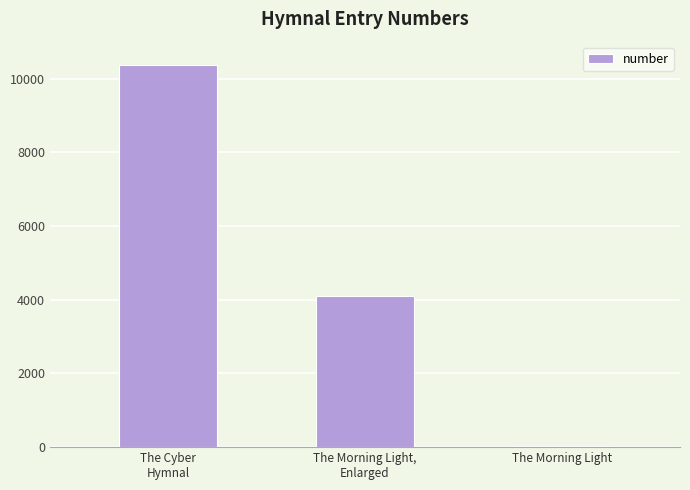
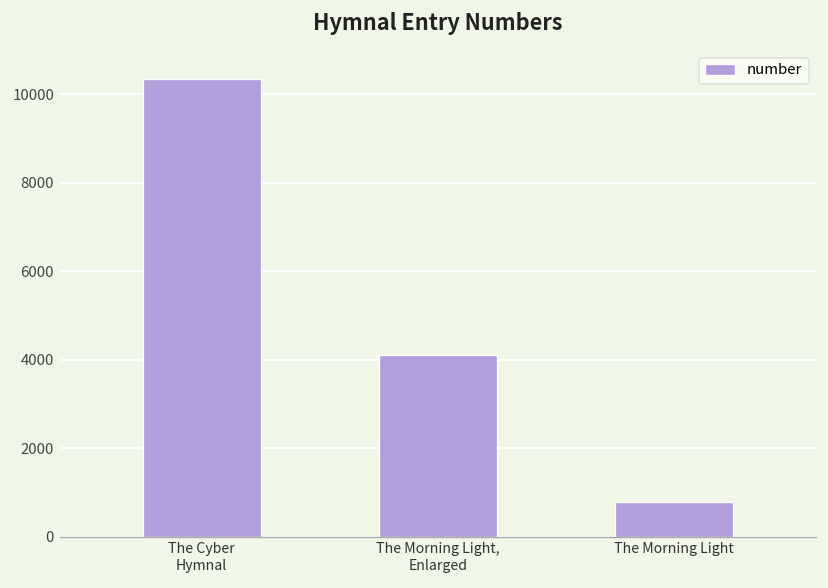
  {
    "The Cyber Hymnal": 10400,
    "The Morning Light, Enlarged": 4100,
-   "The Morning Light": 0
+   "The Morning Light": 800
  }
